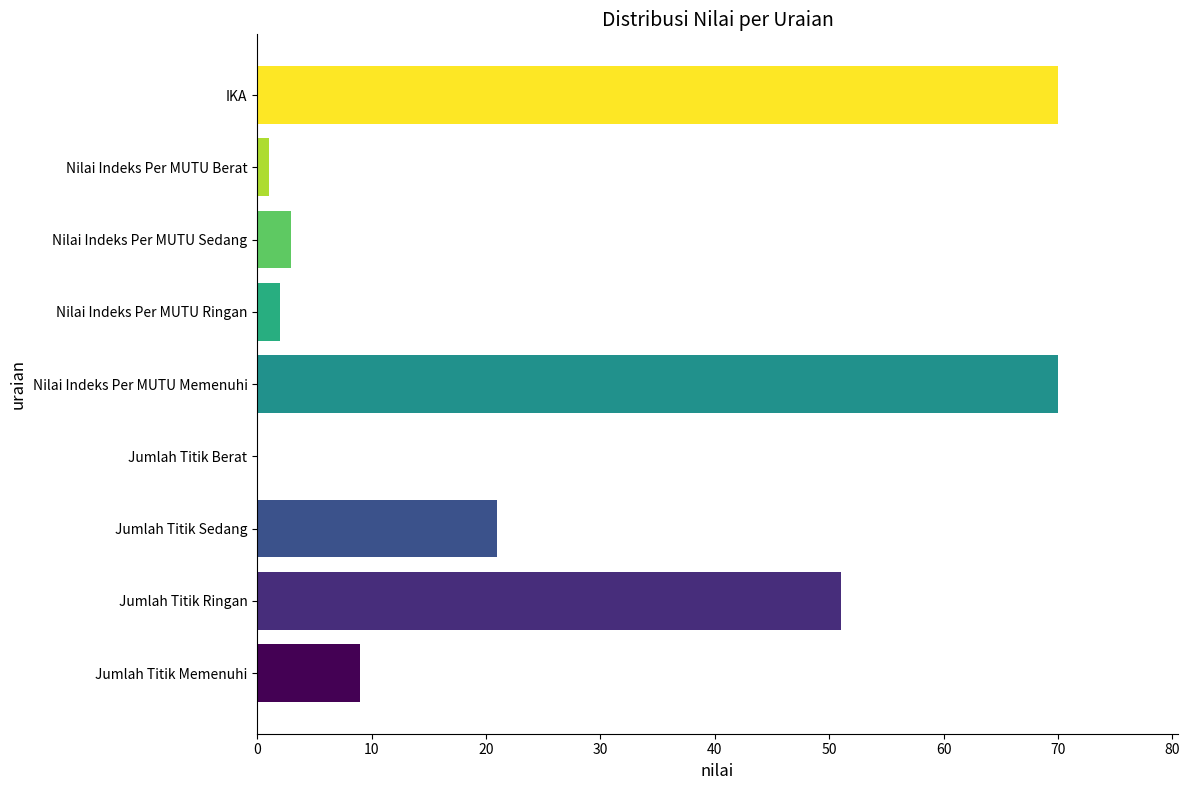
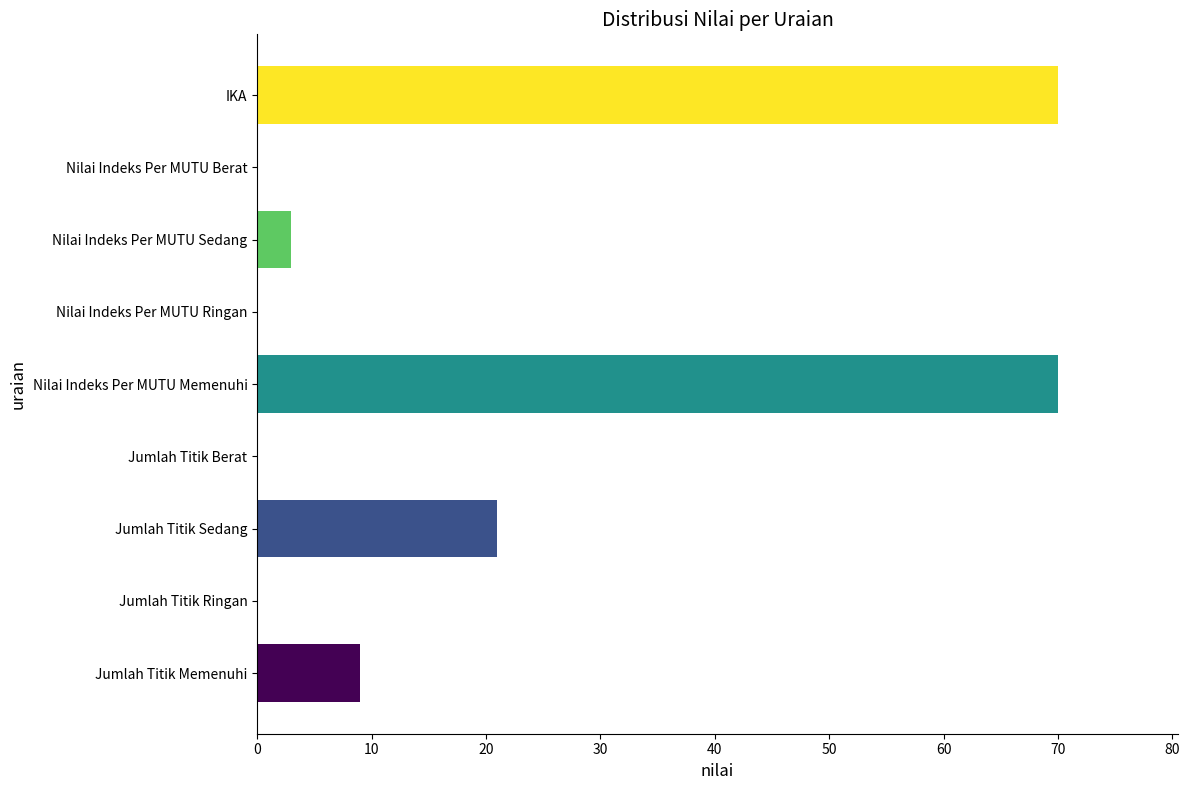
  {
    "IKA": 70,
-   "Nilai Indeks Per MUTU Berat": 1,
+   "Nilai Indeks Per MUTU Berat": 0,
    "Nilai Indeks Per MUTU Sedang": 3,
-   "Nilai Indeks Per MUTU Ringan": 2,
+   "Nilai Indeks Per MUTU Ringan": 0,
    "Nilai Indeks Per MUTU Memenuhi": 70,
    "Jumlah Titik Berat": 0,
    "Jumlah Titik Sedang": 21,
-   "Jumlah Titik Ringan": 51,
+   "Jumlah Titik Ringan": 0,
    "Jumlah Titik Memenuhi": 9
  }
